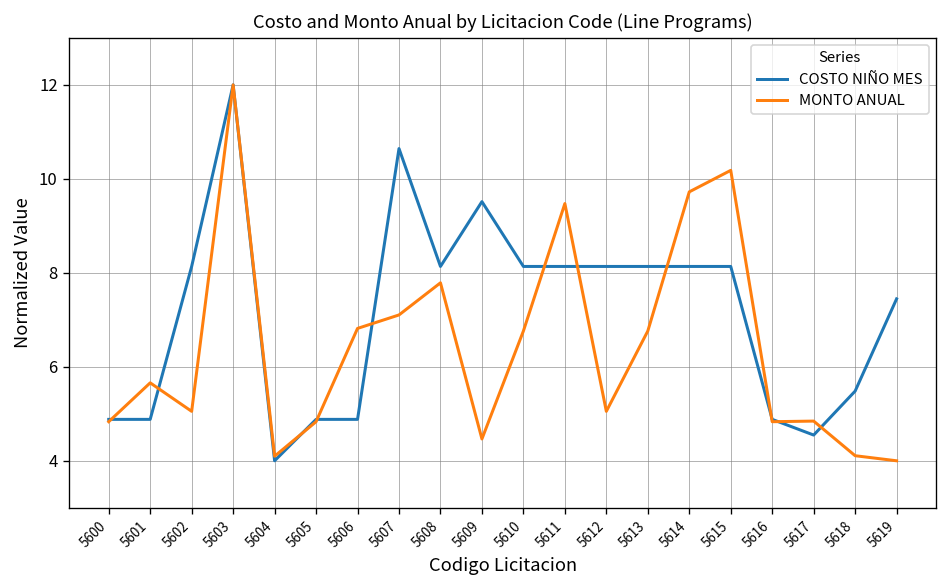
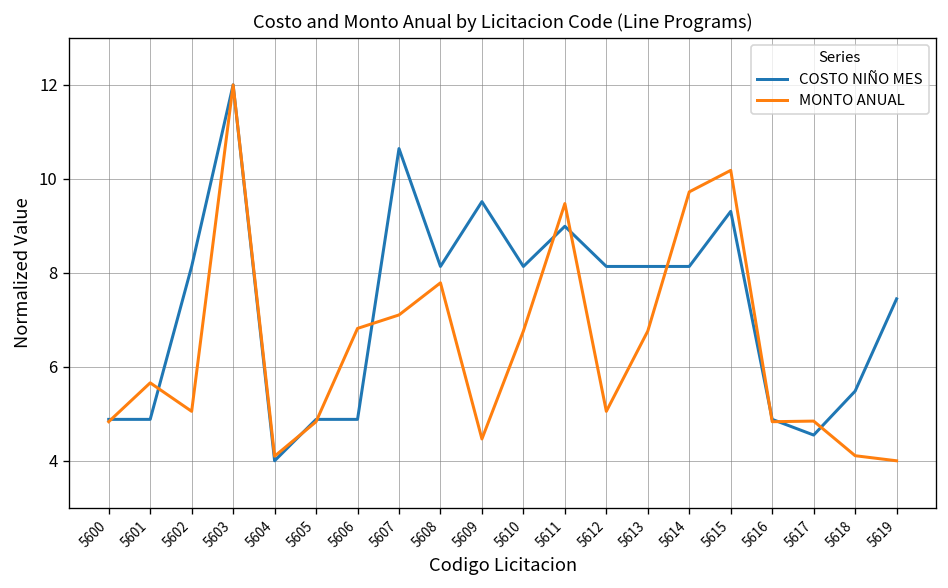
  {
    "COSTO NIÑO MES": {
      "5601": 4.9,
      "5602": 8.1,
      "5604": 4.0,
      "5606": 4.9,
      "5607": 10.6,
      "5608": 8.1,
      "5609": 9.5,
      "5610": 8.1,
-     "5611": 8.1,
+     "5611": 9.0,
      "5612": 8.1,
      "5613": 8.1,
      "5614": 8.1,
-     "5615": 8.1,
+     "5615": 9.3,
      "5617": 4.5,
      "5618": 5.5,
      "5619": 7.4
    },
    "MONTO ANUAL": {
      "5601": 5.7,
      "5602": 5.1,
      "5604": 4.1,
      "5606": 6.8,
      "5607": 7.1,
      "5608": 7.8,
      "5609": 4.5,
      "5610": 6.8,
      "5611": 9.5,
      "5612": 5.1,
      "5613": 6.8,
      "5614": 9.7,
      "5615": 10.2,
      "5617": 4.8,
      "5618": 4.1,
      "5619": 4.0
    }
  }
